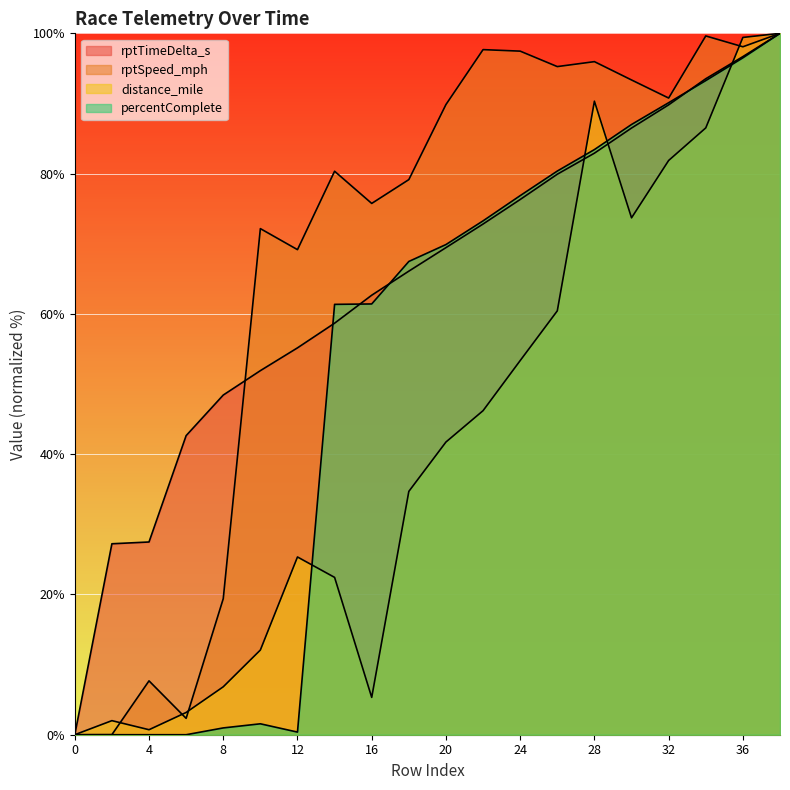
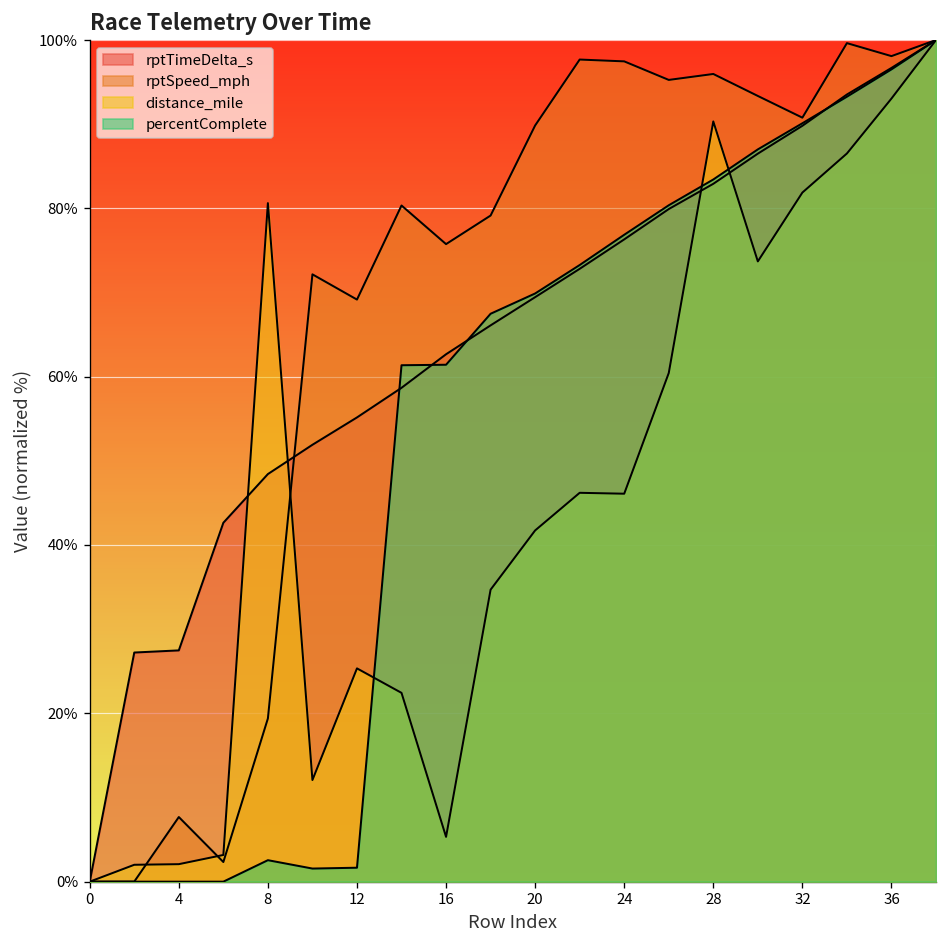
  {
    "distance_mile": {
-     "4": "1%",
-     "8": "7%",
+     "4": "2%",
+     "8": "81%",
      "12": "25%",
      "16": "5%",
      "20": "42%",
-     "24": "53%",
+     "24": "46%",
      "28": "90%",
      "32": "82%",
-     "36": "99%"
+     "36": "93%"
    },
    "percentComplete": {
      "4": "0%",
-     "8": "1%",
-     "12": "0%",
+     "8": "3%",
+     "12": "2%",
      "16": "61%",
      "20": "70%",
      "24": "77%",
      "28": "83%"
    }
  }
